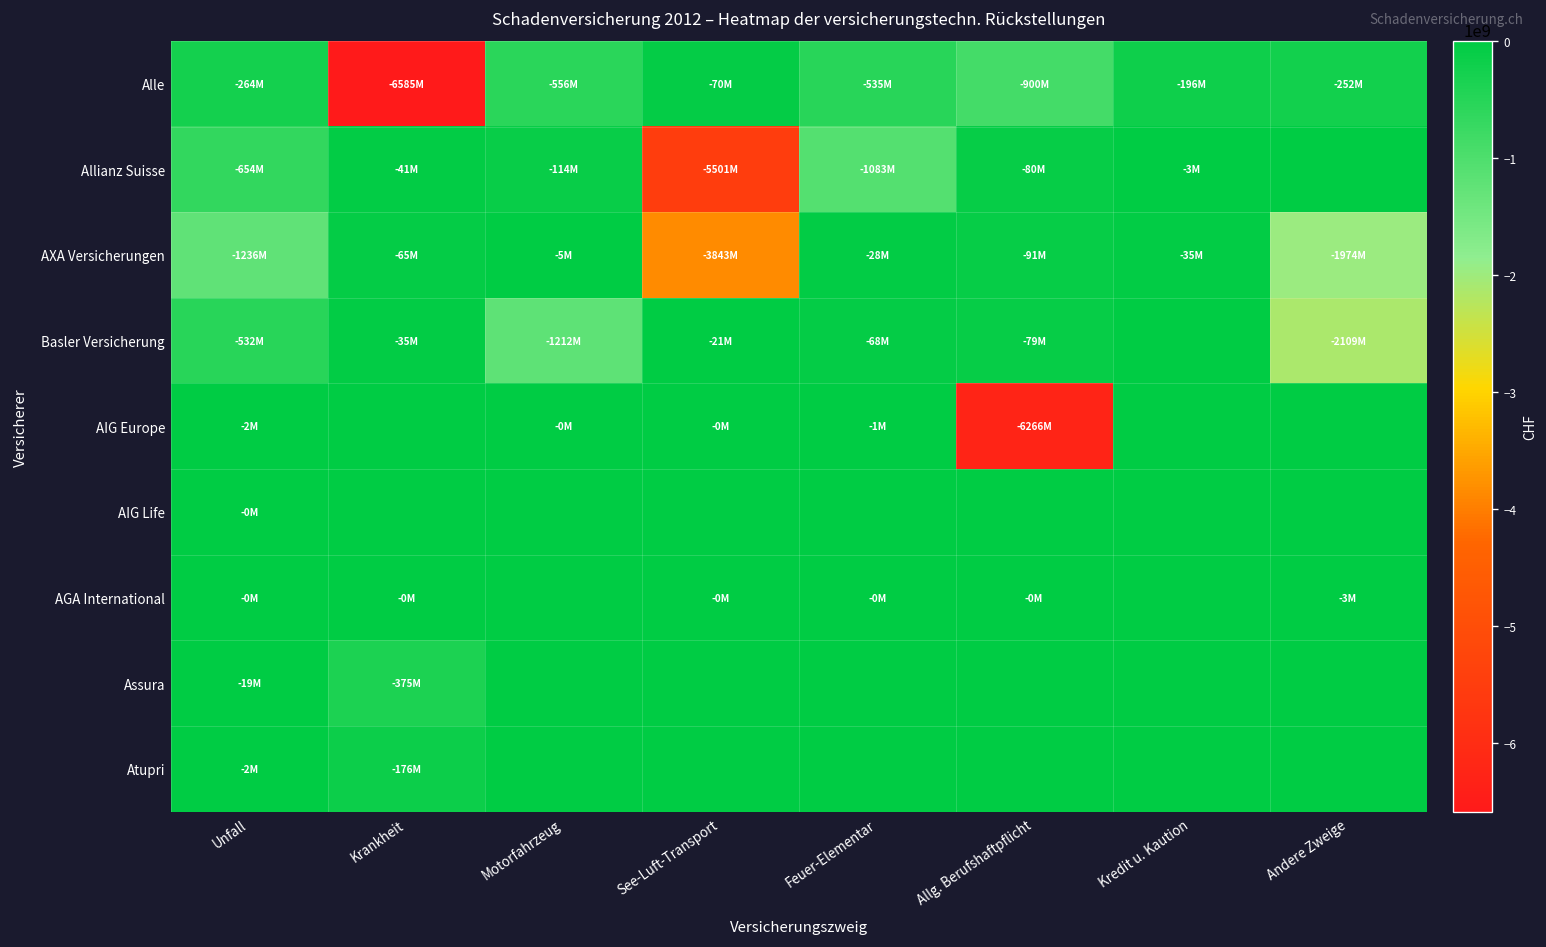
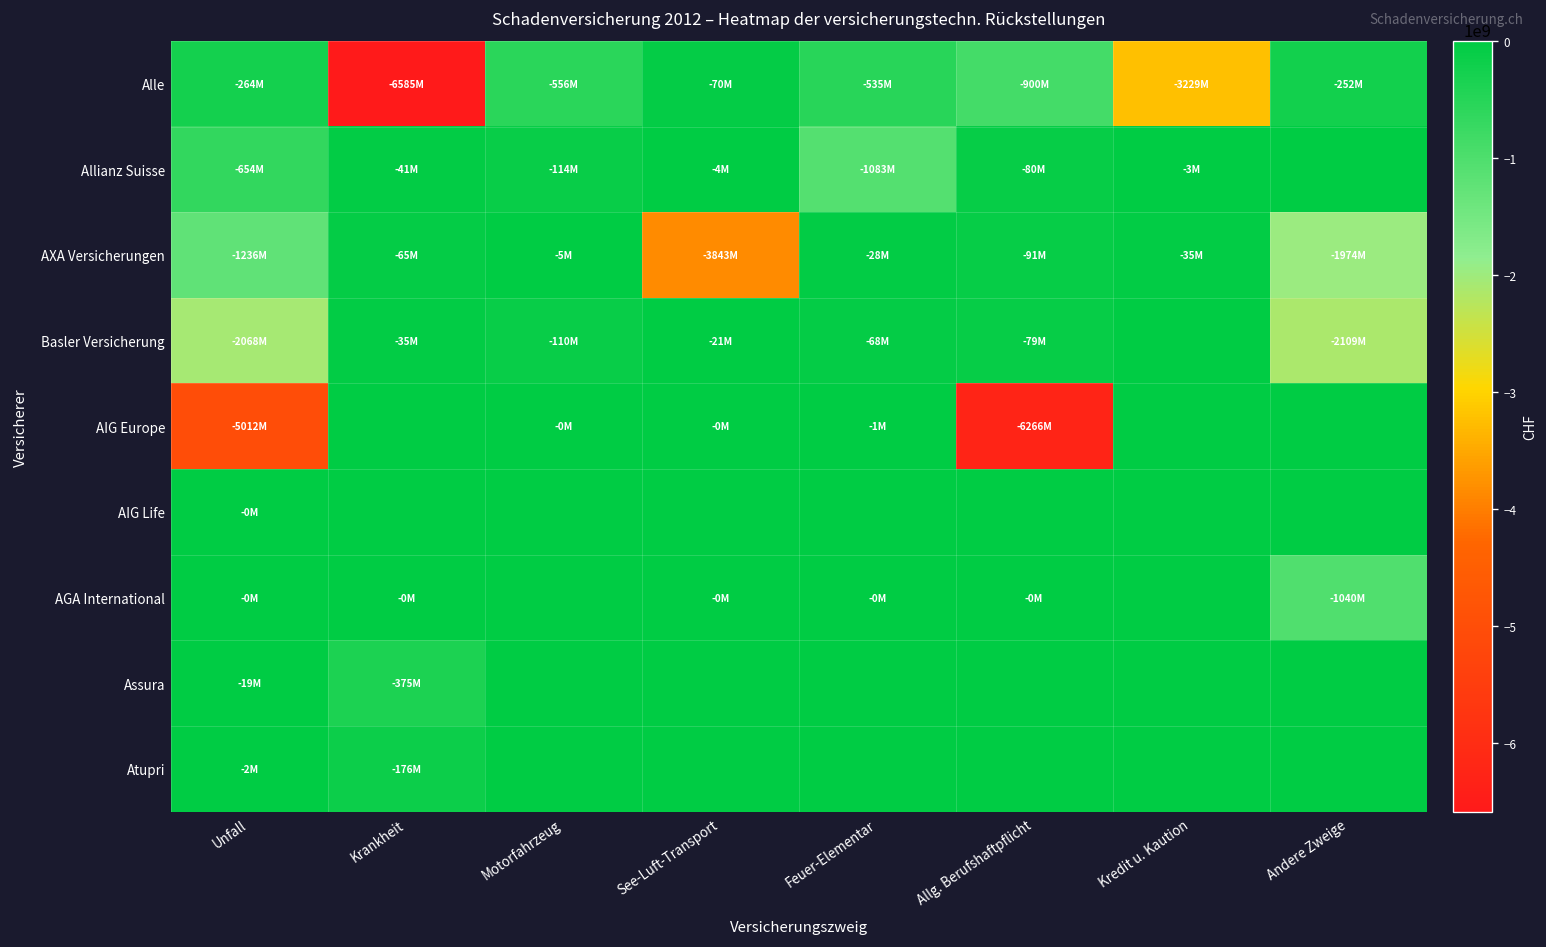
  {
    "Alle": {
-     "Kredit u. Kaution": "-196M"
+     "Kredit u. Kaution": "-3229M"
    },
    "Allianz Suisse": {
-     "See-Luft-Transport": "-5501M"
+     "See-Luft-Transport": "-4M"
    },
    "Basler Versicherung": {
-     "Unfall": "-532M",
-     "Motorfahrzeug": "-1212M"
+     "Unfall": "-2068M",
+     "Motorfahrzeug": "-110M"
    },
    "AIG Europe": {
-     "Unfall": "-2M"
+     "Unfall": "-5012M"
    },
    "AGA International": {
-     "Andere Zweige": "-3M"
+     "Andere Zweige": "-1040M"
    }
  }
